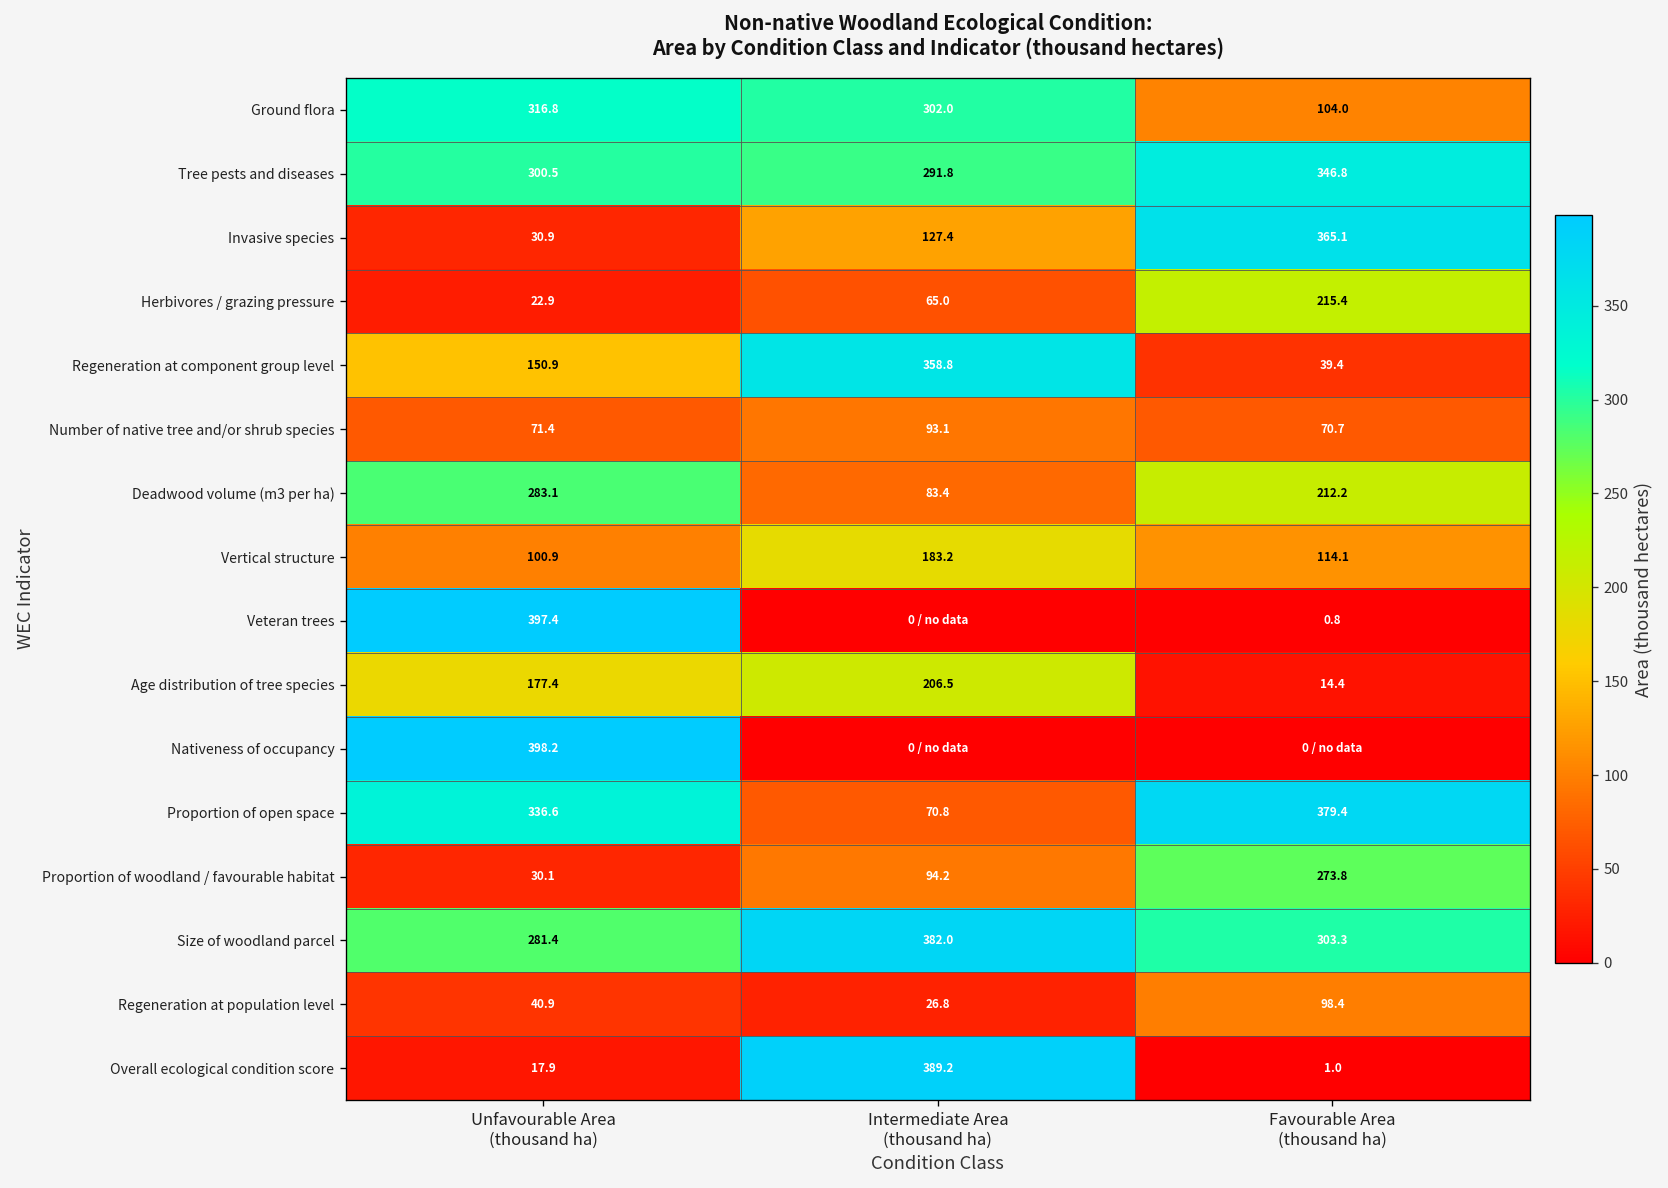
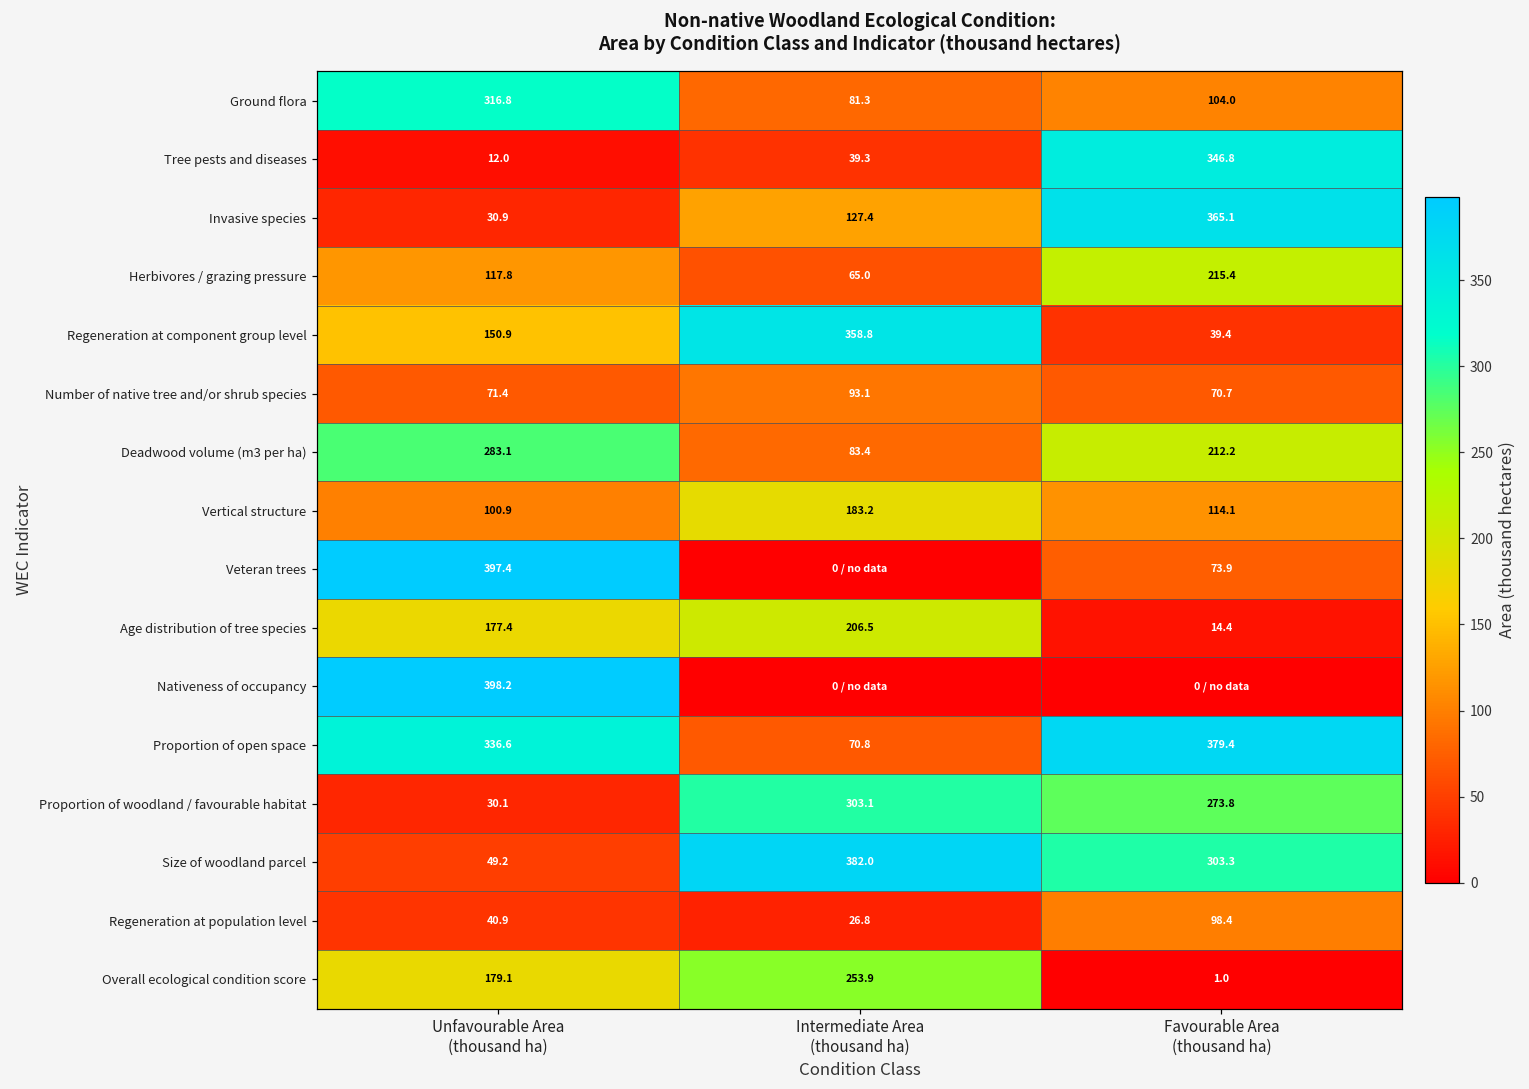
  {
    "Ground flora": {
      "Unfavourable Area (thousand ha)": 316.8,
-     "Intermediate Area (thousand ha)": 302.0,
+     "Intermediate Area (thousand ha)": 81.3,
      "Favourable Area (thousand ha)": 104.0
    },
    "Tree pests and diseases": {
-     "Unfavourable Area (thousand ha)": 300.5,
-     "Intermediate Area (thousand ha)": 291.8,
+     "Unfavourable Area (thousand ha)": 12.0,
+     "Intermediate Area (thousand ha)": 39.3,
      "Favourable Area (thousand ha)": 346.8
    },
    "Invasive species": {
      "Unfavourable Area (thousand ha)": 30.9,
      "Intermediate Area (thousand ha)": 127.4,
      "Favourable Area (thousand ha)": 365.1
    },
    "Herbivores / grazing pressure": {
-     "Unfavourable Area (thousand ha)": 22.9,
+     "Unfavourable Area (thousand ha)": 117.8,
      "Intermediate Area (thousand ha)": 65.0,
      "Favourable Area (thousand ha)": 215.4
    },
    "Regeneration at component group level": {
      "Unfavourable Area (thousand ha)": 150.9,
      "Intermediate Area (thousand ha)": 358.8,
      "Favourable Area (thousand ha)": 39.4
    },
    "Number of native tree and/or shrub species": {
      "Unfavourable Area (thousand ha)": 71.4,
      "Intermediate Area (thousand ha)": 93.1,
      "Favourable Area (thousand ha)": 70.7
    },
    "Deadwood volume (m3 per ha)": {
      "Unfavourable Area (thousand ha)": 283.1,
      "Intermediate Area (thousand ha)": 83.4,
      "Favourable Area (thousand ha)": 212.2
    },
    "Vertical structure": {
      "Unfavourable Area (thousand ha)": 100.9,
      "Intermediate Area (thousand ha)": 183.2,
      "Favourable Area (thousand ha)": 114.1
    },
    "Veteran trees": {
      "Unfavourable Area (thousand ha)": 397.4,
      "Intermediate Area (thousand ha)": 0,
-     "Favourable Area (thousand ha)": 0.8
+     "Favourable Area (thousand ha)": 73.9
    },
    "Age distribution of tree species": {
      "Unfavourable Area (thousand ha)": 177.4,
      "Intermediate Area (thousand ha)": 206.5,
      "Favourable Area (thousand ha)": 14.4
    },
    "Nativeness of occupancy": {
      "Unfavourable Area (thousand ha)": 398.2,
      "Intermediate Area (thousand ha)": 0,
      "Favourable Area (thousand ha)": 0
    },
    "Proportion of open space": {
      "Unfavourable Area (thousand ha)": 336.6,
      "Intermediate Area (thousand ha)": 70.8,
      "Favourable Area (thousand ha)": 379.4
    },
    "Proportion of woodland / favourable habitat": {
      "Unfavourable Area (thousand ha)": 30.1,
-     "Intermediate Area (thousand ha)": 94.2,
+     "Intermediate Area (thousand ha)": 303.1,
      "Favourable Area (thousand ha)": 273.8
    },
    "Size of woodland parcel": {
-     "Unfavourable Area (thousand ha)": 281.4,
+     "Unfavourable Area (thousand ha)": 49.2,
      "Intermediate Area (thousand ha)": 382.0,
      "Favourable Area (thousand ha)": 303.3
    },
    "Regeneration at population level": {
      "Unfavourable Area (thousand ha)": 40.9,
      "Intermediate Area (thousand ha)": 26.8,
      "Favourable Area (thousand ha)": 98.4
    },
    "Overall ecological condition score": {
-     "Unfavourable Area (thousand ha)": 17.9,
-     "Intermediate Area (thousand ha)": 389.2,
+     "Unfavourable Area (thousand ha)": 179.1,
+     "Intermediate Area (thousand ha)": 253.9,
      "Favourable Area (thousand ha)": 1.0
    }
  }
